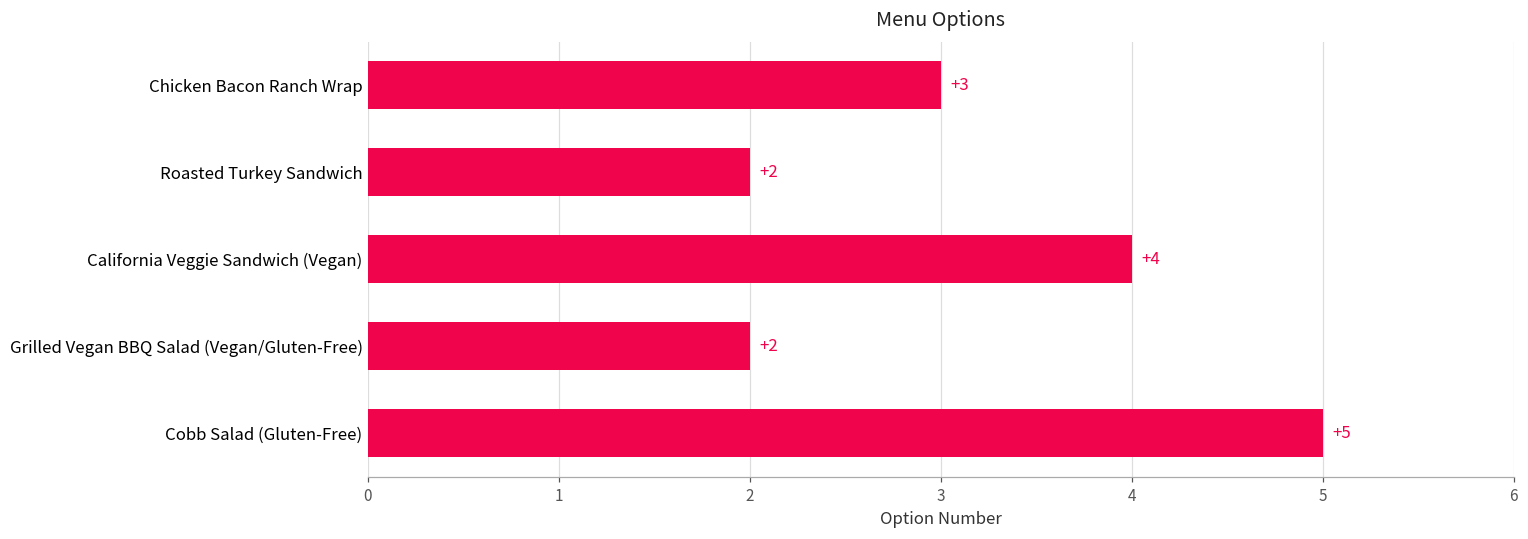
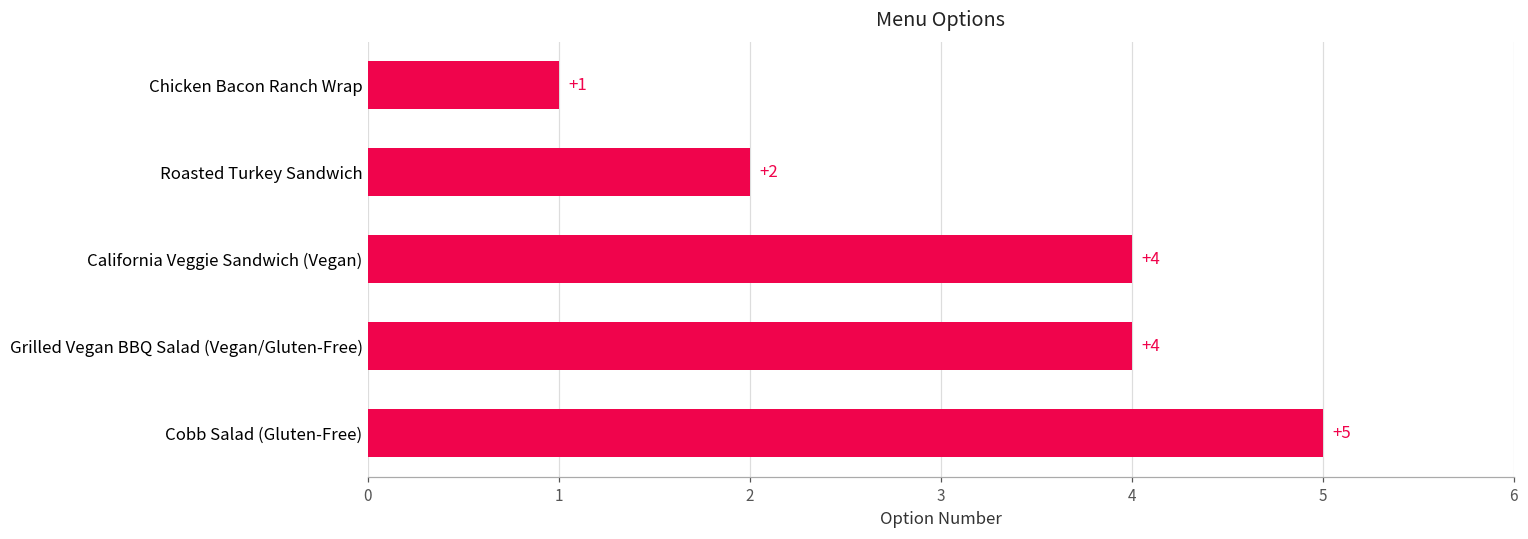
  {
-   "Chicken Bacon Ranch Wrap": "+3",
+   "Chicken Bacon Ranch Wrap": "+1",
    "Roasted Turkey Sandwich": "+2",
    "California Veggie Sandwich (Vegan)": "+4",
-   "Grilled Vegan BBQ Salad (Vegan/Gluten-Free)": "+2",
+   "Grilled Vegan BBQ Salad (Vegan/Gluten-Free)": "+4",
    "Cobb Salad (Gluten-Free)": "+5"
  }
